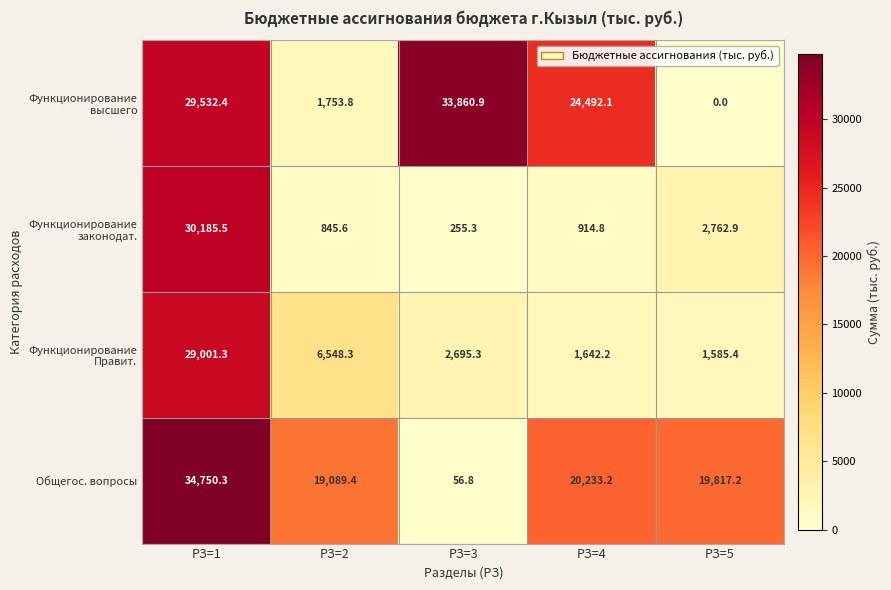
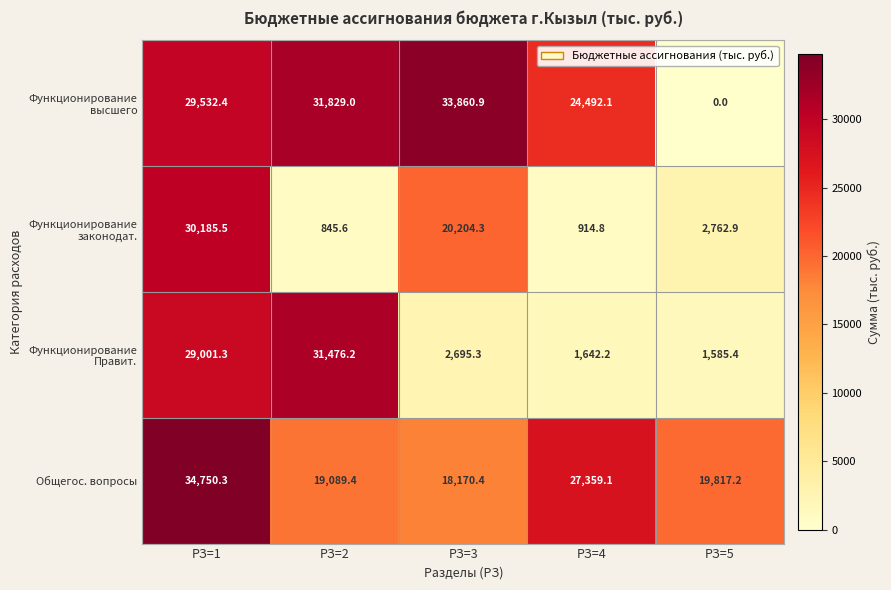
  {
    "Функционирование высшего": {
      "РЗ=1": "29,532.4",
-     "РЗ=2": "1,753.8",
+     "РЗ=2": "31,829.0",
      "РЗ=3": "33,860.9",
      "РЗ=4": "24,492.1",
      "РЗ=5": "0.0"
    },
    "Функционирование законодат.": {
      "РЗ=1": "30,185.5",
      "РЗ=2": "845.6",
-     "РЗ=3": "255.3",
+     "РЗ=3": "20,204.3",
      "РЗ=4": "914.8",
      "РЗ=5": "2,762.9"
    },
    "Функционирование Правит.": {
      "РЗ=1": "29,001.3",
-     "РЗ=2": "6,548.3",
+     "РЗ=2": "31,476.2",
      "РЗ=3": "2,695.3",
      "РЗ=4": "1,642.2",
      "РЗ=5": "1,585.4"
    },
    "Общегос. вопросы": {
      "РЗ=1": "34,750.3",
      "РЗ=2": "19,089.4",
-     "РЗ=3": "56.8",
-     "РЗ=4": "20,233.2",
+     "РЗ=3": "18,170.4",
+     "РЗ=4": "27,359.1",
      "РЗ=5": "19,817.2"
    }
  }
